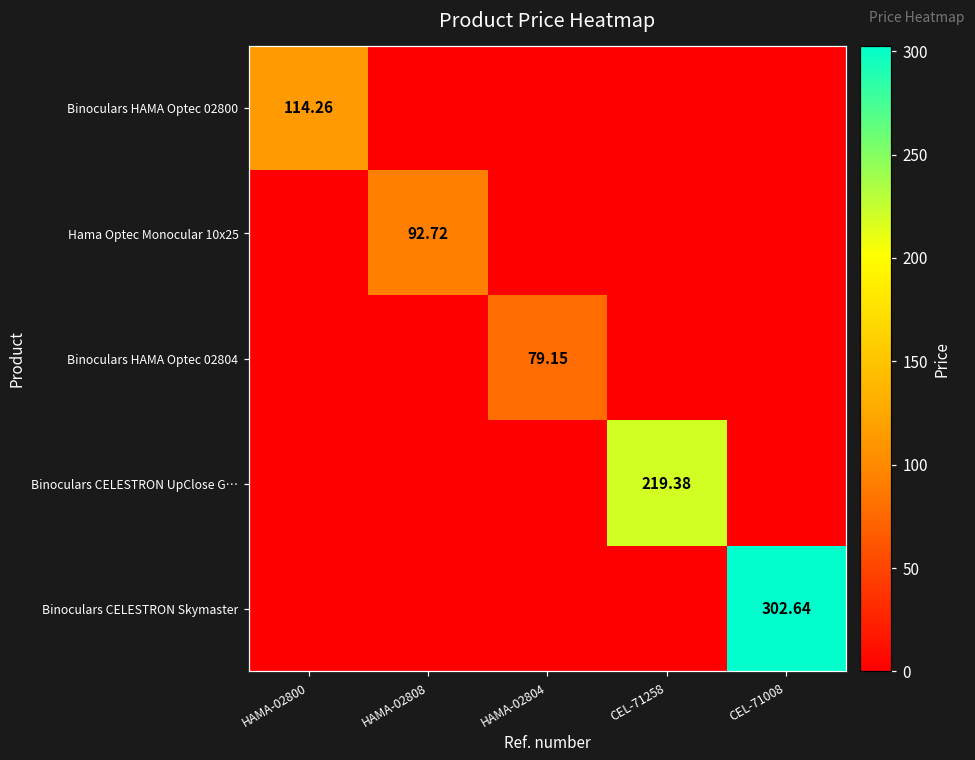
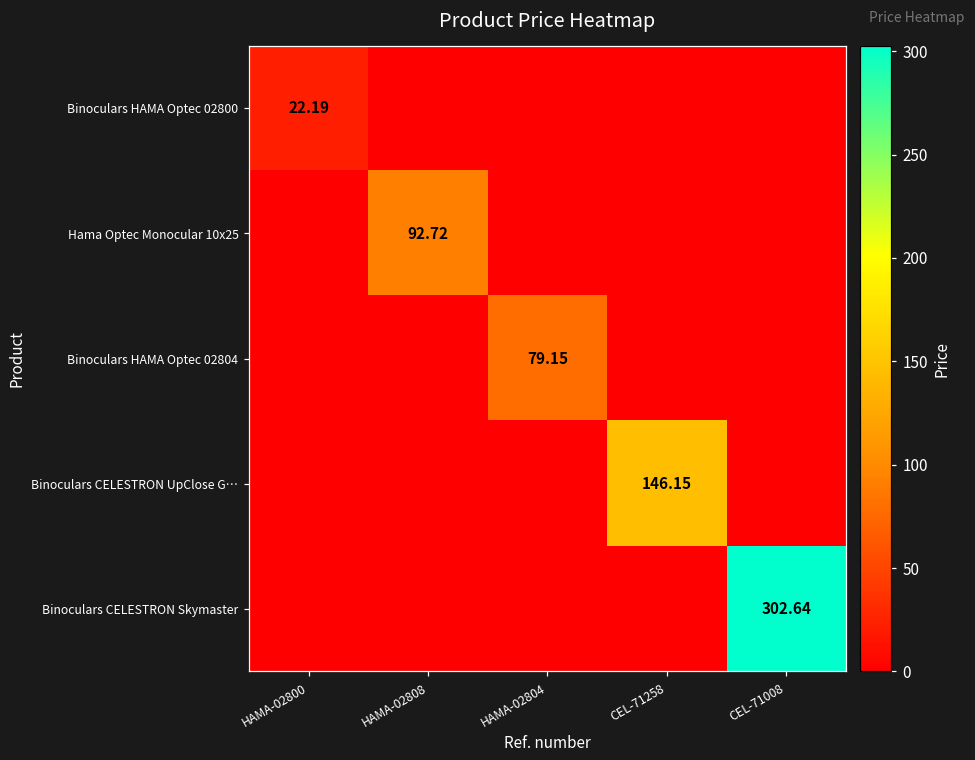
  {
    "Binoculars HAMA Optec 02800": {
-     "HAMA-02800": 114.26
+     "HAMA-02800": 22.19
    },
    "Hama Optec Monocular 10x25": {
      "HAMA-02808": 92.72
    },
    "Binoculars HAMA Optec 02804": {
      "HAMA-02804": 79.15
    },
    "Binoculars CELESTRON UpClose G…": {
-     "CEL-71258": 219.38
+     "CEL-71258": 146.15
    },
    "Binoculars CELESTRON Skymaster": {
      "CEL-71008": 302.64
    }
  }
